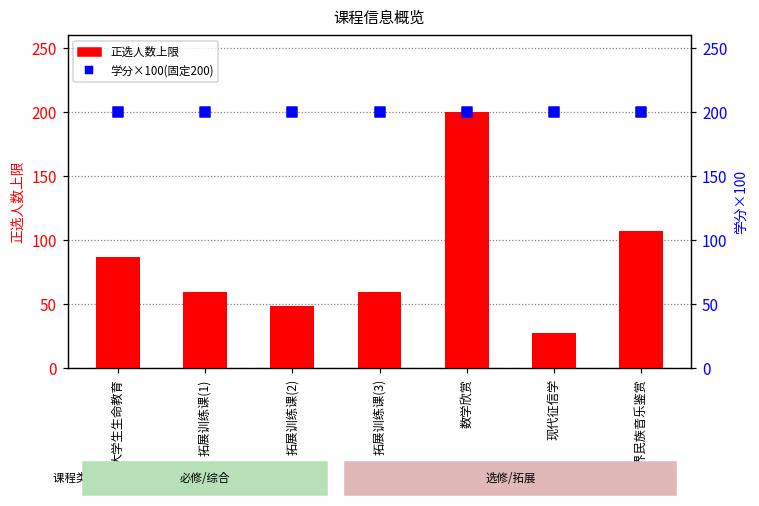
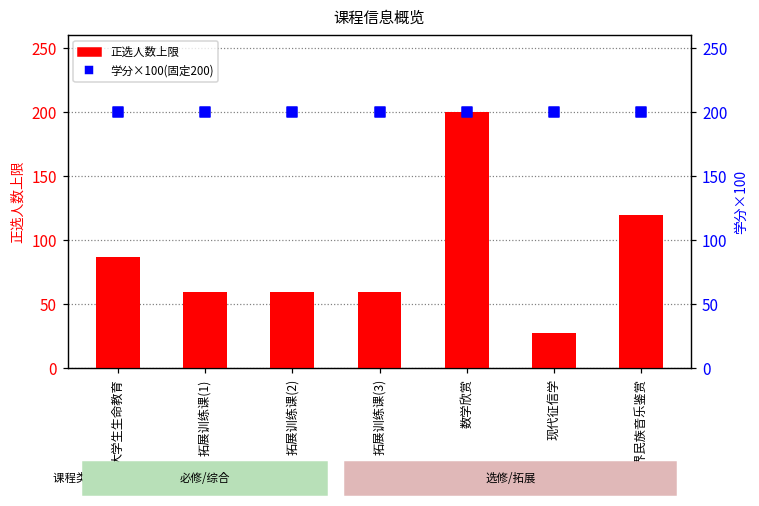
  {
    "正选人数上限": {
      "大学生生命教育": 87,
      "拓展训练课(1)": 60,
-     "拓展训练课(2)": 49,
+     "拓展训练课(2)": 60,
      "拓展训练课(3)": 60,
      "数学欣赏": 200,
      "现代征信学": 28,
-     "世界民族音乐鉴赏": 107
+     "世界民族音乐鉴赏": 120
    }
  }
